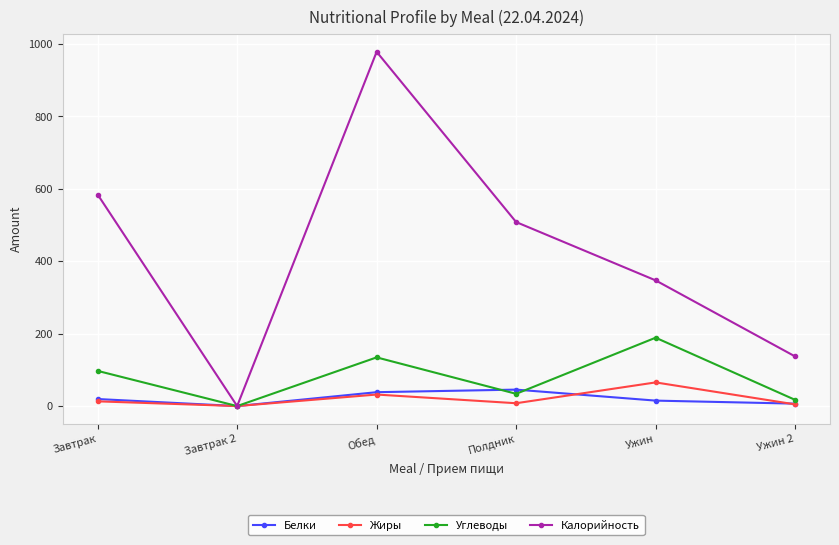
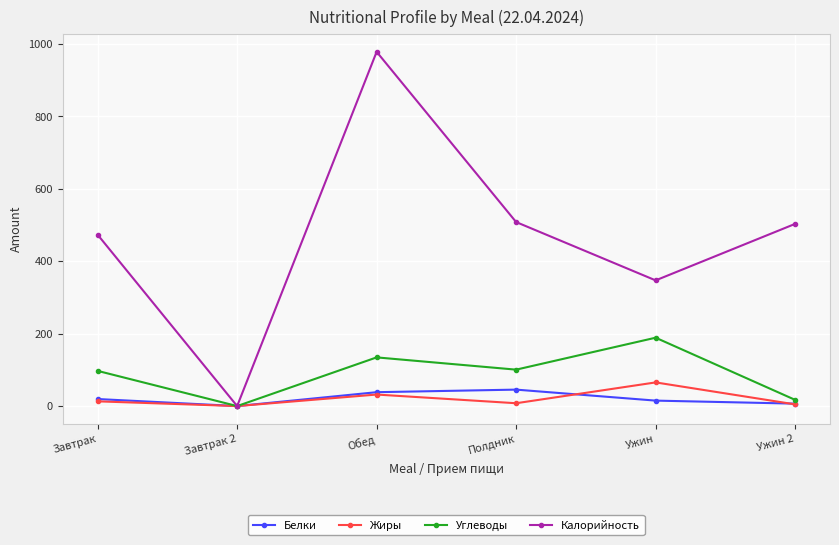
  {
    "Белки": {
      "Полдник": 50,
      "Ужин": 20
    },
    "Жиры": {
      "Полдник": 10,
      "Ужин": 70
    },
    "Углеводы": {
      "Завтрак": 100,
      "Обед": 130,
-     "Полдник": 30,
+     "Полдник": 100,
      "Ужин": 190,
      "Ужин 2": 20
    },
    "Калорийность": {
-     "Завтрак": 580,
+     "Завтрак": 470,
      "Обед": 980,
      "Полдник": 510,
      "Ужин": 350,
-     "Ужин 2": 140
+     "Ужин 2": 500
    }
  }
